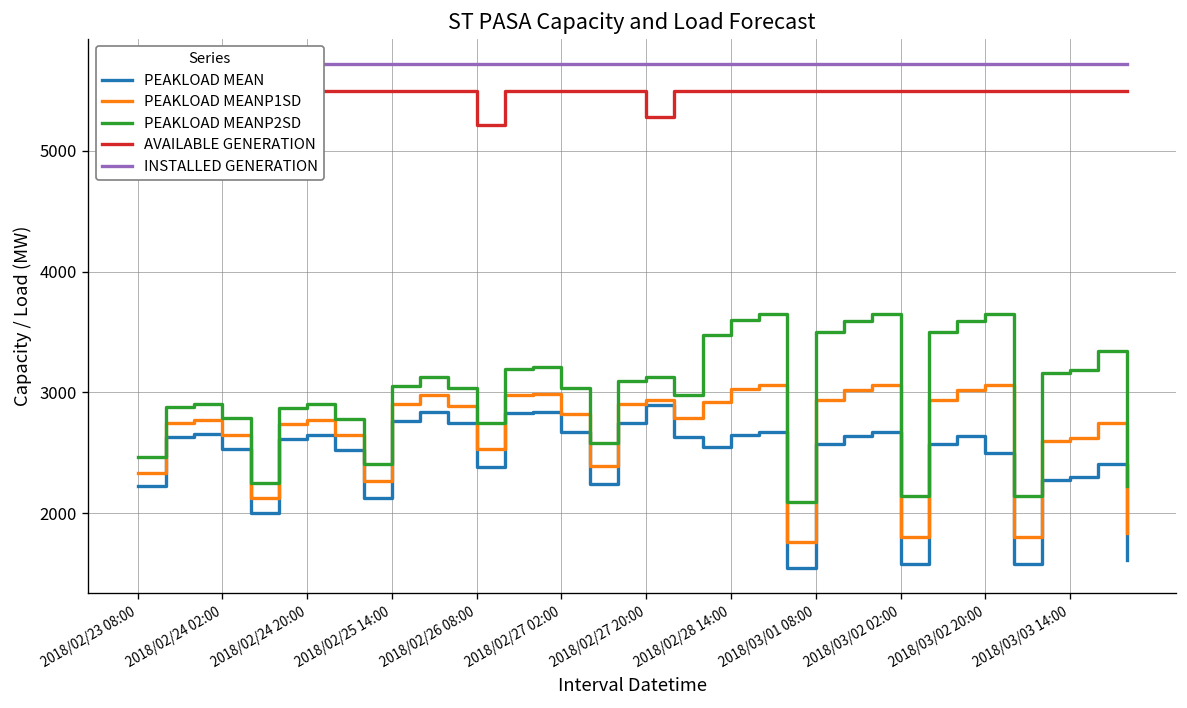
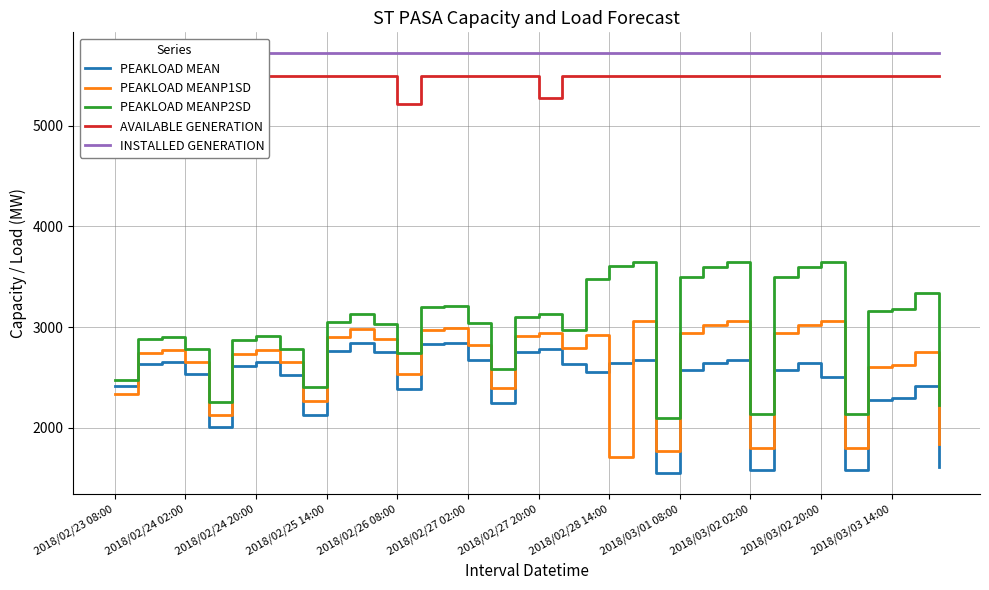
  {
    "PEAKLOAD MEAN": {
-     "2018/02/23 08:00": 2220,
+     "2018/02/23 08:00": 2410,
      "2018/02/24 02:00": 2540,
      "2018/02/24 20:00": 2650,
      "2018/02/25 14:00": 2760,
      "2018/02/26 08:00": 2390,
      "2018/02/27 02:00": 2680,
-     "2018/02/27 20:00": 2900,
+     "2018/02/27 20:00": 2780,
      "2018/02/28 14:00": 2650,
      "2018/03/01 08:00": 2570,
      "2018/03/02 02:00": 1580,
      "2018/03/02 20:00": 2500,
      "2018/03/03 14:00": 2300
    },
    "PEAKLOAD MEANP1SD": {
      "2018/02/23 08:00": 2340,
      "2018/02/24 02:00": 2650,
      "2018/02/24 20:00": 2770,
      "2018/02/25 14:00": 2900,
      "2018/02/26 08:00": 2530,
      "2018/02/27 02:00": 2820,
      "2018/02/27 20:00": 2940,
-     "2018/02/28 14:00": 3030,
+     "2018/02/28 14:00": 1710,
      "2018/03/01 08:00": 2940,
      "2018/03/02 02:00": 1800,
      "2018/03/02 20:00": 3060,
      "2018/03/03 14:00": 2620
    },
    "PEAKLOAD MEANP2SD": {
      "2018/02/23 08:00": 2470,
      "2018/02/24 02:00": 2790,
      "2018/02/24 20:00": 2910,
      "2018/02/25 14:00": 3050,
      "2018/02/26 08:00": 2750,
      "2018/02/27 02:00": 3040,
      "2018/02/27 20:00": 3130,
      "2018/02/28 14:00": 3600,
      "2018/03/01 08:00": 3500,
      "2018/03/02 02:00": 2140,
      "2018/03/02 20:00": 3650,
      "2018/03/03 14:00": 3180
    },
    "AVAILABLE GENERATION": {
      "2018/02/25 14:00": 5490,
      "2018/02/26 08:00": 5210,
      "2018/02/27 02:00": 5490,
      "2018/02/27 20:00": 5280,
      "2018/02/28 14:00": 5490,
      "2018/03/01 08:00": 5490,
      "2018/03/02 02:00": 5490,
      "2018/03/02 20:00": 5490,
      "2018/03/03 14:00": 5490
    },
    "INSTALLED GENERATION": {
      "2018/02/25 14:00": 5720,
      "2018/02/26 08:00": 5720,
      "2018/02/27 02:00": 5720,
      "2018/02/27 20:00": 5720,
      "2018/02/28 14:00": 5720,
      "2018/03/01 08:00": 5720,
      "2018/03/02 02:00": 5720,
      "2018/03/02 20:00": 5720,
      "2018/03/03 14:00": 5720
    }
  }
